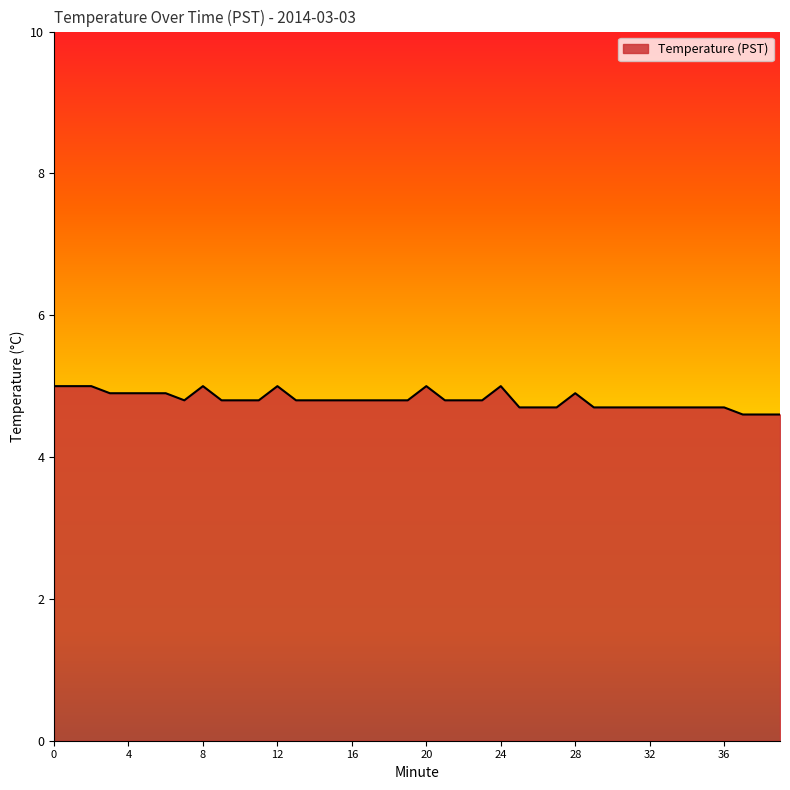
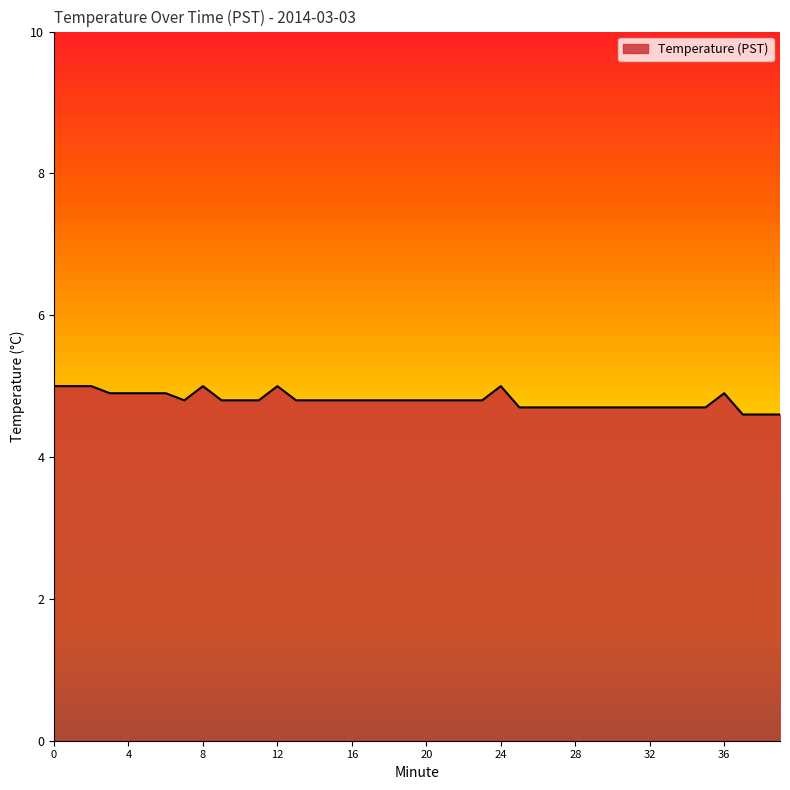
  {
    "0": 5.0,
    "4": 4.9,
    "8": 5.0,
    "12": 5.0,
    "16": 4.8,
-   "20": 5.0,
+   "20": 4.8,
    "24": 5.0,
-   "28": 4.9,
+   "28": 4.7,
    "32": 4.7,
-   "36": 4.7
+   "36": 4.9
  }
